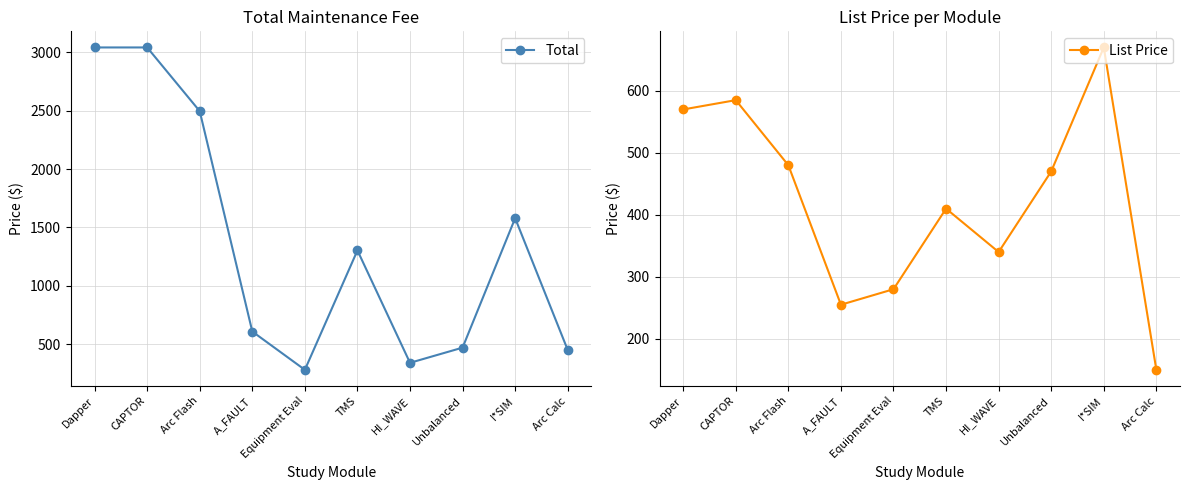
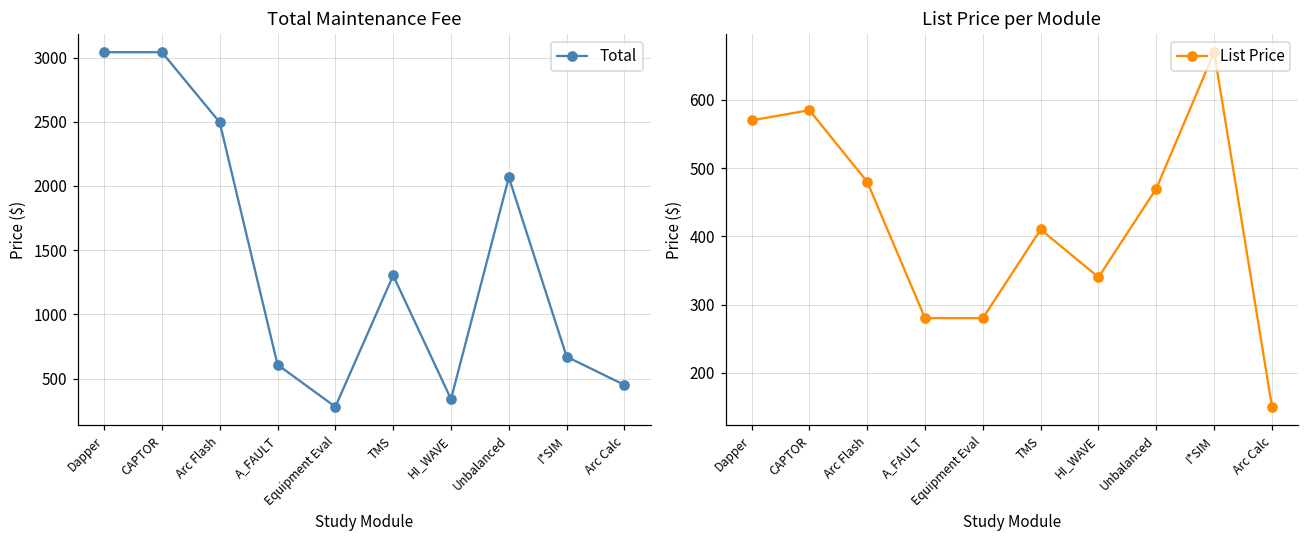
  {
    "Total Maintenance Fee": {
      "Dapper": 3040,
      "CAPTOR": 3040,
      "Arc Flash": 2500,
      "A_FAULT": 610,
      "Equipment Eval": 280,
      "TMS": 1300,
      "HI_WAVE": 340,
-     "Unbalanced": 470,
-     "I*SIM": 1580,
+     "Unbalanced": 2070,
+     "I*SIM": 670,
      "Arc Calc": 450
    },
    "List Price per Module": {
      "Dapper": 570,
      "CAPTOR": 590,
      "Arc Flash": 480,
-     "A_FAULT": 260,
+     "A_FAULT": 280,
      "Equipment Eval": 280,
      "TMS": 410,
      "HI_WAVE": 340,
      "Unbalanced": 470,
      "Arc Calc": 150
    }
  }
